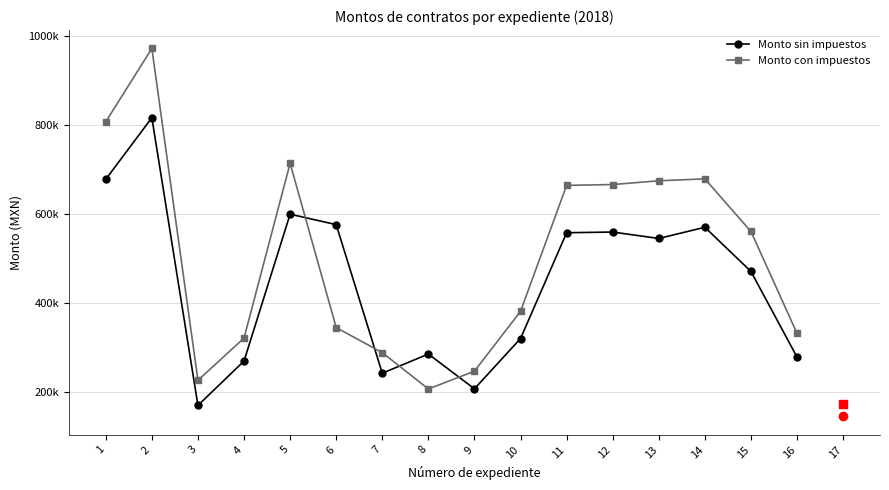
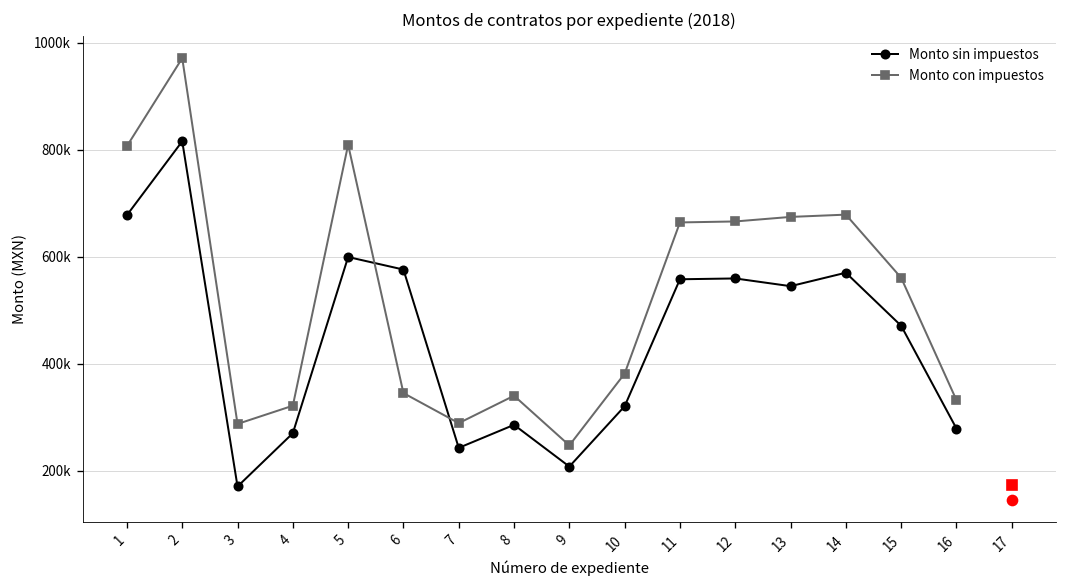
  {
    "Monto sin impuestos": {
      "1": 680000,
      "2": 820000,
      "3": 170000,
      "4": 270000,
      "5": 600000,
      "6": 580000,
      "7": 240000,
      "8": 290000,
      "9": 210000,
      "10": 320000,
      "11": 560000,
      "12": 560000,
      "13": 540000,
      "14": 570000,
      "15": 470000,
      "16": 280000
    },
    "Monto con impuestos": {
      "1": 810000,
      "2": 970000,
-     "3": 230000,
+     "3": 290000,
      "4": 320000,
-     "5": 710000,
+     "5": 810000,
      "6": 350000,
      "7": 290000,
-     "8": 210000,
+     "8": 340000,
      "9": 250000,
      "10": 380000,
      "11": 660000,
      "12": 670000,
      "13": 670000,
      "14": 680000,
      "15": 560000,
      "16": 330000
    }
  }
